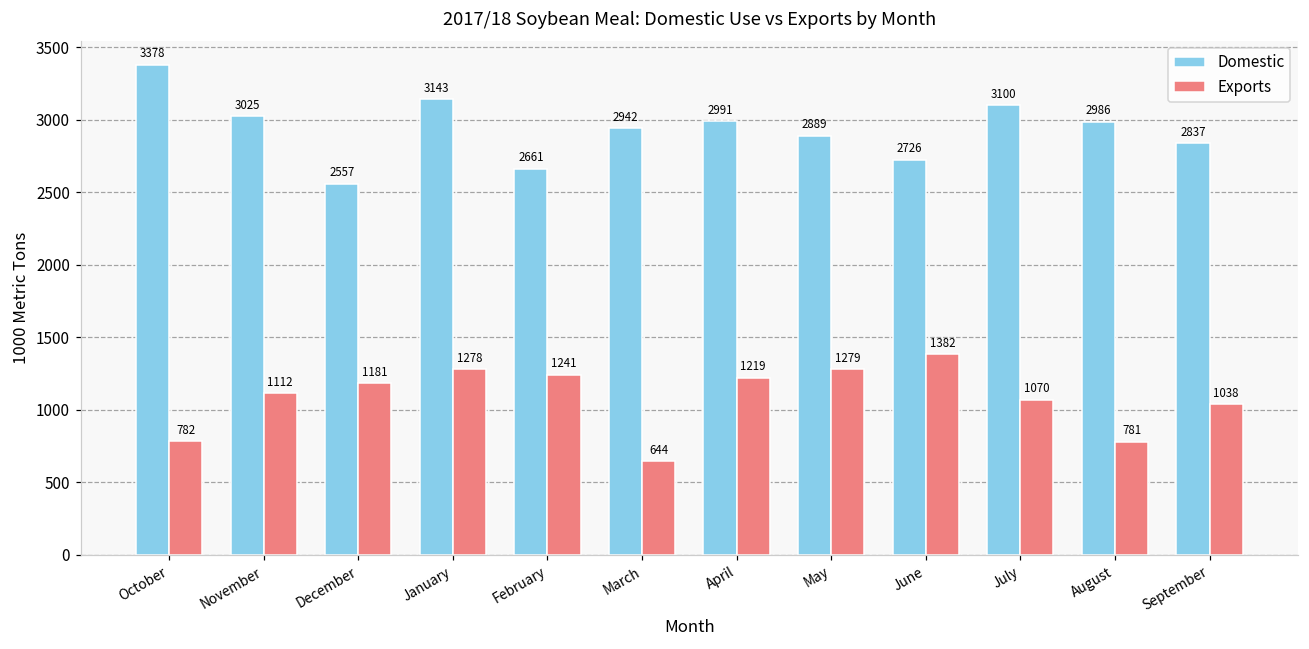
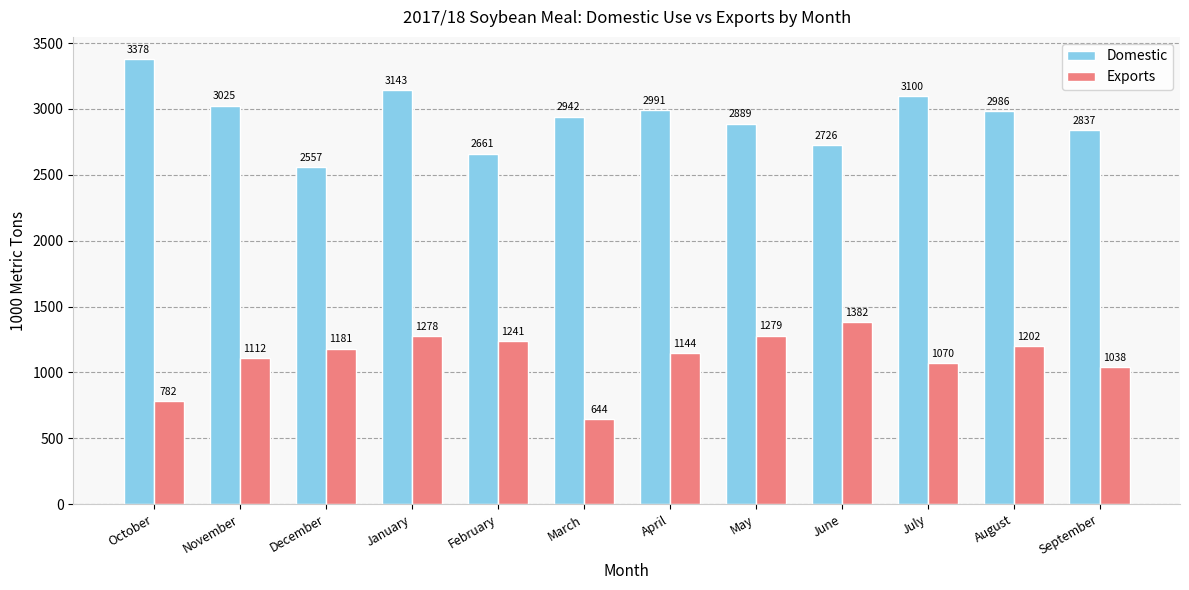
  {
    "Domestic": {
      "October": 3378,
      "November": 3025,
      "December": 2557,
      "January": 3143,
      "February": 2661,
      "March": 2942,
      "April": 2991,
      "May": 2889,
      "June": 2726,
      "July": 3100,
      "August": 2986,
      "September": 2837
    },
    "Exports": {
      "October": 782,
      "November": 1112,
      "December": 1181,
      "January": 1278,
      "February": 1241,
      "March": 644,
-     "April": 1219,
+     "April": 1144,
      "May": 1279,
      "June": 1382,
      "July": 1070,
-     "August": 781,
+     "August": 1202,
      "September": 1038
    }
  }
